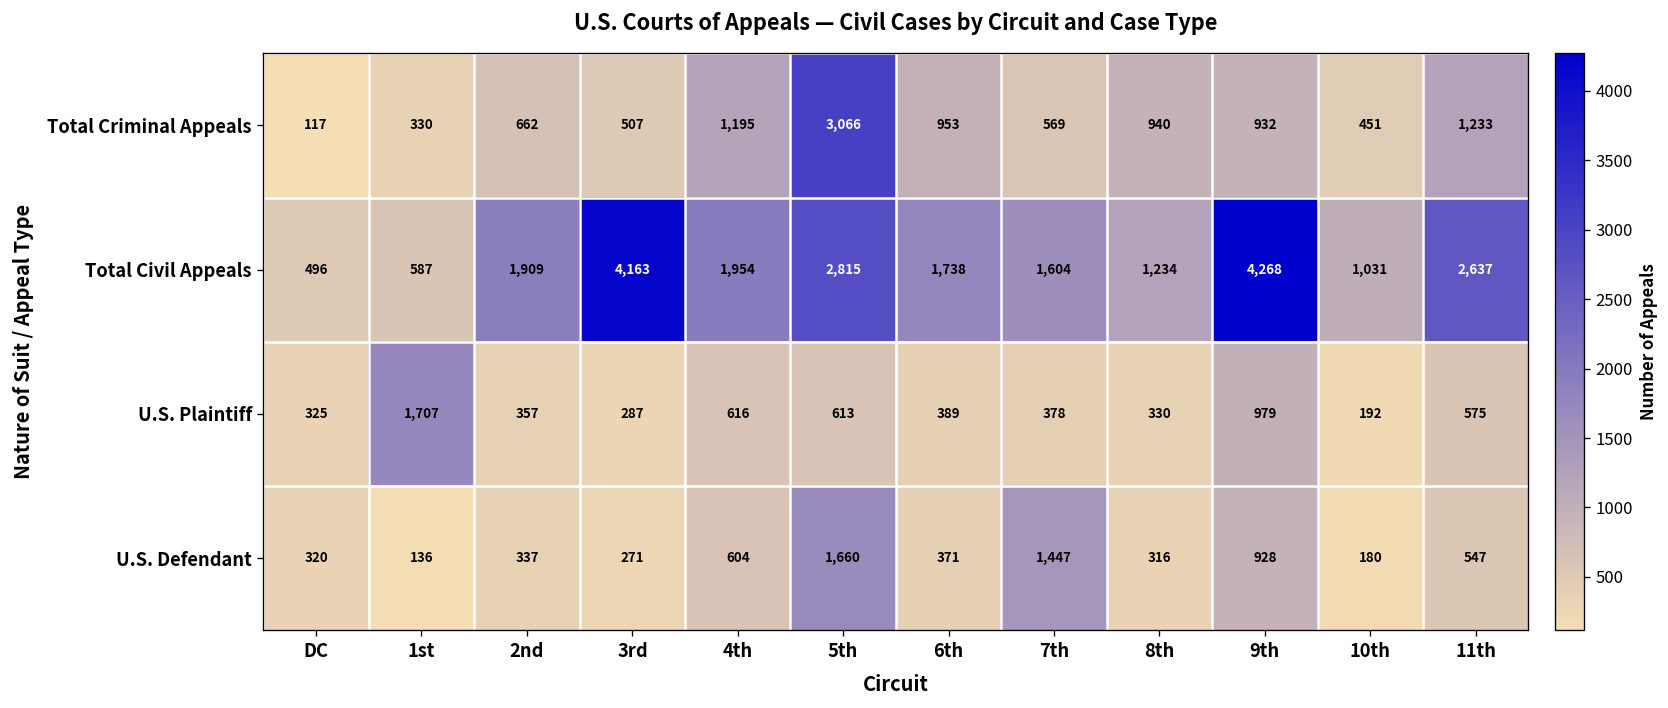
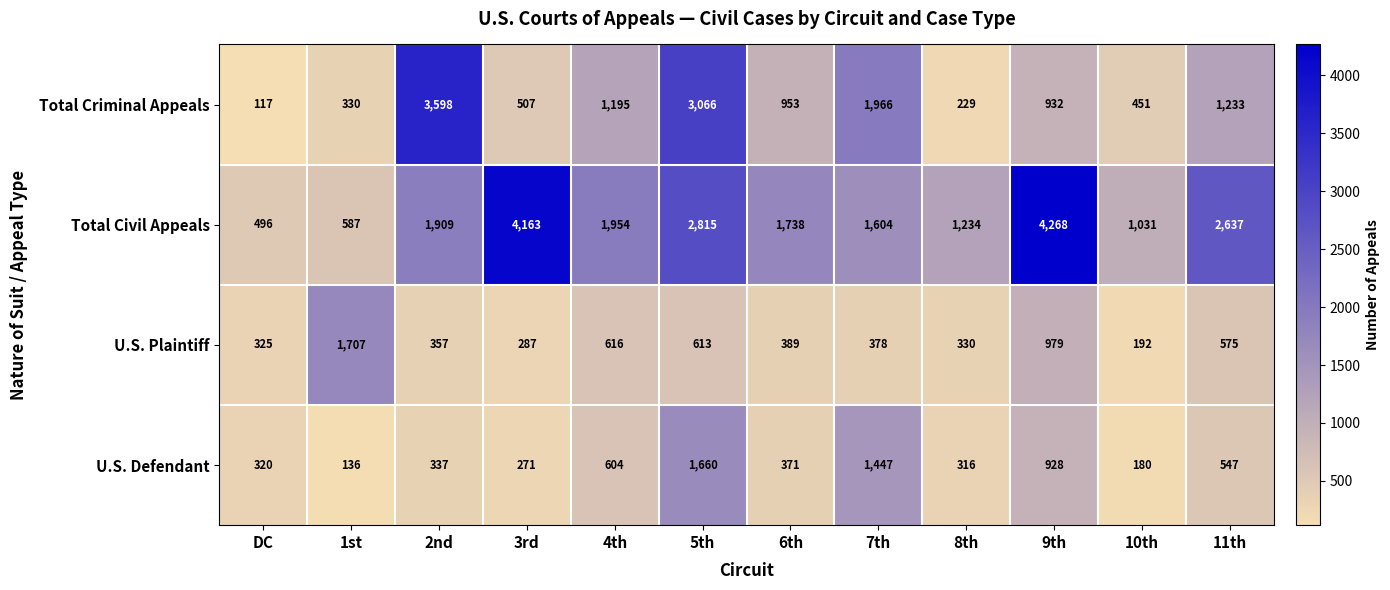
  {
    "Total Criminal Appeals": {
      "DC": "117",
      "1st": "330",
-     "2nd": "662",
+     "2nd": "3,598",
      "3rd": "507",
      "4th": "1,195",
      "5th": "3,066",
      "6th": "953",
-     "7th": "569",
-     "8th": "940",
+     "7th": "1,966",
+     "8th": "229",
      "9th": "932",
      "10th": "451",
      "11th": "1,233"
    },
    "Total Civil Appeals": {
      "DC": "496",
      "1st": "587",
      "2nd": "1,909",
      "3rd": "4,163",
      "4th": "1,954",
      "5th": "2,815",
      "6th": "1,738",
      "7th": "1,604",
      "8th": "1,234",
      "9th": "4,268",
      "10th": "1,031",
      "11th": "2,637"
    },
    "U.S. Plaintiff": {
      "DC": "325",
      "1st": "1,707",
      "2nd": "357",
      "3rd": "287",
      "4th": "616",
      "5th": "613",
      "6th": "389",
      "7th": "378",
      "8th": "330",
      "9th": "979",
      "10th": "192",
      "11th": "575"
    },
    "U.S. Defendant": {
      "DC": "320",
      "1st": "136",
      "2nd": "337",
      "3rd": "271",
      "4th": "604",
      "5th": "1,660",
      "6th": "371",
      "7th": "1,447",
      "8th": "316",
      "9th": "928",
      "10th": "180",
      "11th": "547"
    }
  }
